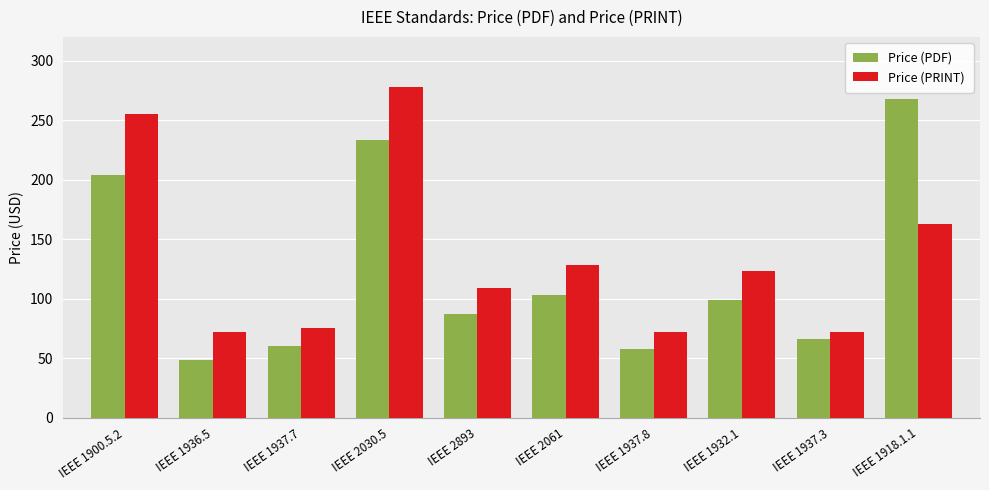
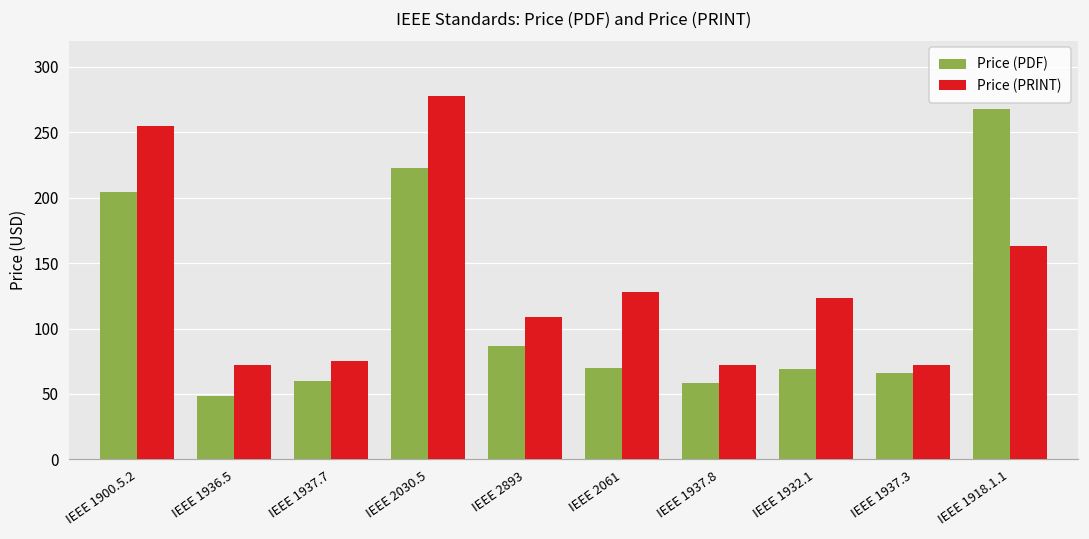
  {
    "Price (PDF)": {
      "IEEE 1900.5.2": 204,
      "IEEE 1936.5": 49,
      "IEEE 1937.7": 60,
-     "IEEE 2030.5": 234,
+     "IEEE 2030.5": 223,
      "IEEE 2893": 87,
-     "IEEE 2061": 103,
+     "IEEE 2061": 70,
      "IEEE 1937.8": 58,
-     "IEEE 1932.1": 99,
+     "IEEE 1932.1": 69,
      "IEEE 1937.3": 66,
      "IEEE 1918.1.1": 267
    },
    "Price (PRINT)": {
      "IEEE 1900.5.2": 255,
      "IEEE 1936.5": 72,
      "IEEE 1937.7": 75,
      "IEEE 2030.5": 278,
      "IEEE 2893": 109,
      "IEEE 2061": 128,
      "IEEE 1937.8": 72,
      "IEEE 1932.1": 123,
      "IEEE 1937.3": 72,
      "IEEE 1918.1.1": 163
    }
  }
